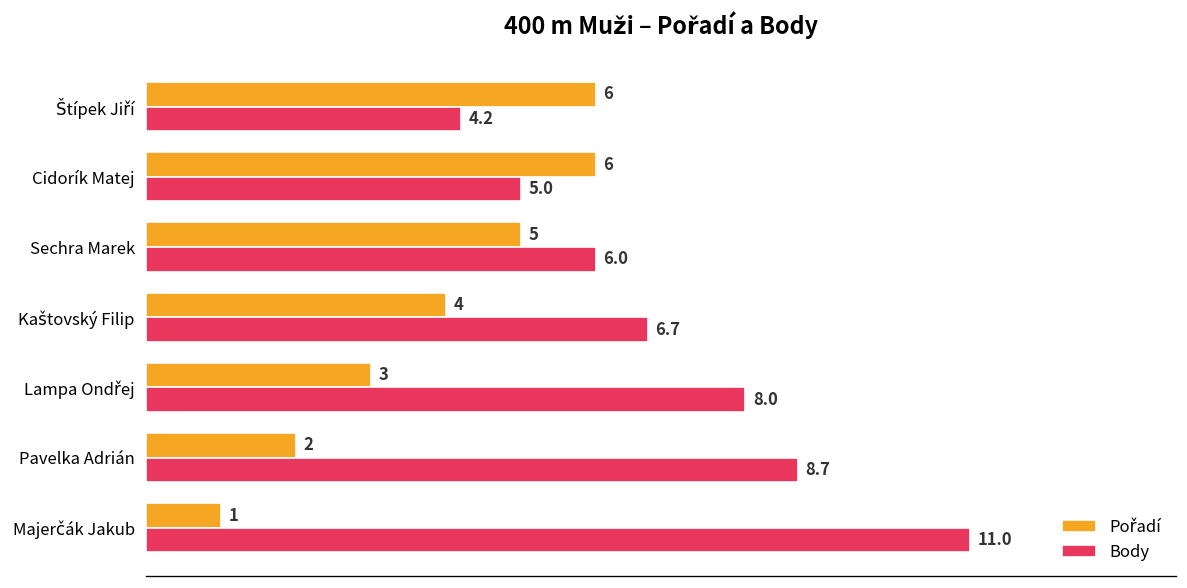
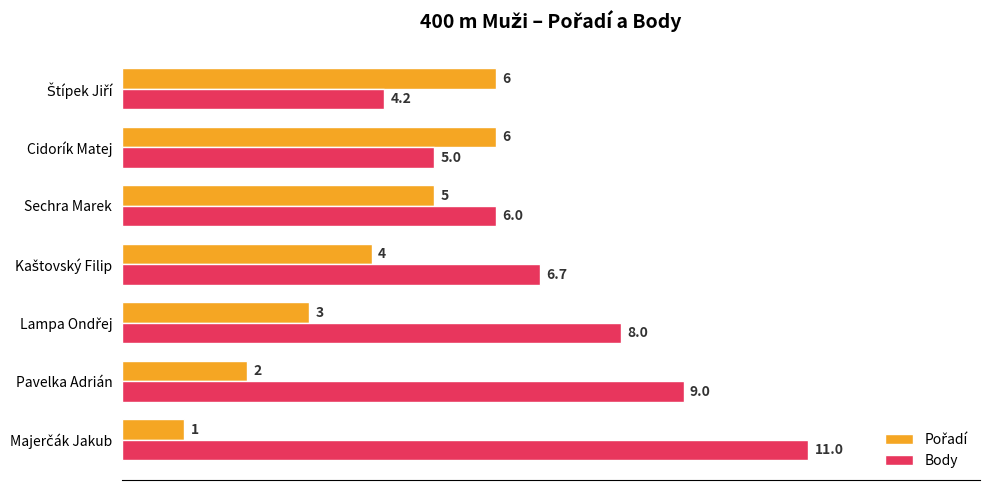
  {
    "Pořadí": {
      "Štípek Jiří": 6,
      "Cidorík Matej": 6,
      "Sechra Marek": 5,
      "Kaštovský Filip": 4,
      "Lampa Ondřej": 3,
      "Pavelka Adrián": 2,
      "Majerčák Jakub": 1
    },
    "Body": {
      "Štípek Jiří": 4.2,
      "Cidorík Matej": 5.0,
      "Sechra Marek": 6.0,
      "Kaštovský Filip": 6.7,
      "Lampa Ondřej": 8.0,
-     "Pavelka Adrián": 8.7,
+     "Pavelka Adrián": 9.0,
      "Majerčák Jakub": 11.0
    }
  }
